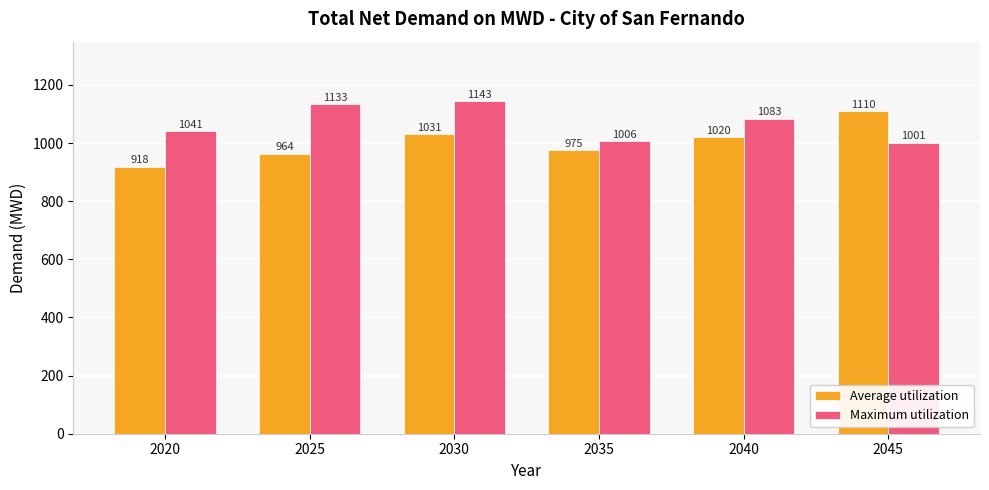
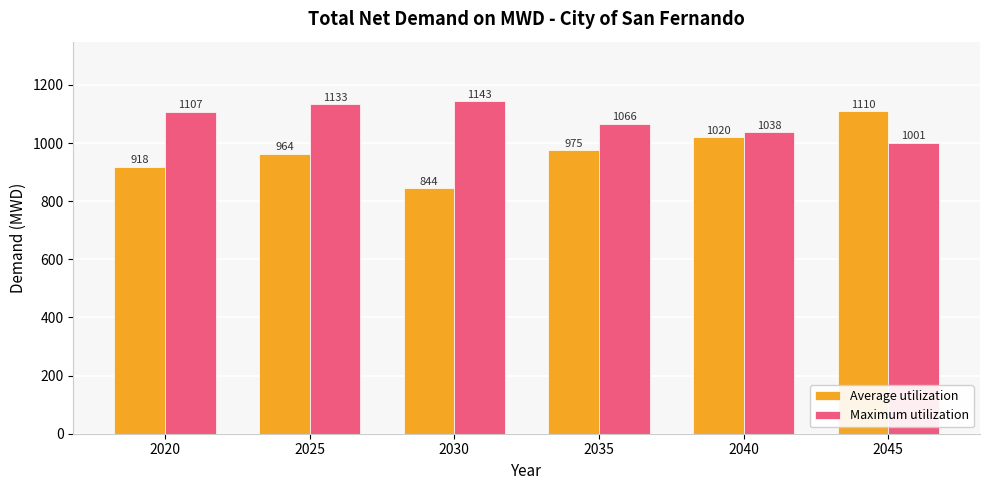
  {
    "Average utilization": {
      "2020": 918,
      "2025": 964,
-     "2030": 1031,
+     "2030": 844,
      "2035": 975,
      "2040": 1020,
      "2045": 1110
    },
    "Maximum utilization": {
-     "2020": 1041,
+     "2020": 1107,
      "2025": 1133,
      "2030": 1143,
-     "2035": 1006,
-     "2040": 1083,
+     "2035": 1066,
+     "2040": 1038,
      "2045": 1001
    }
  }
